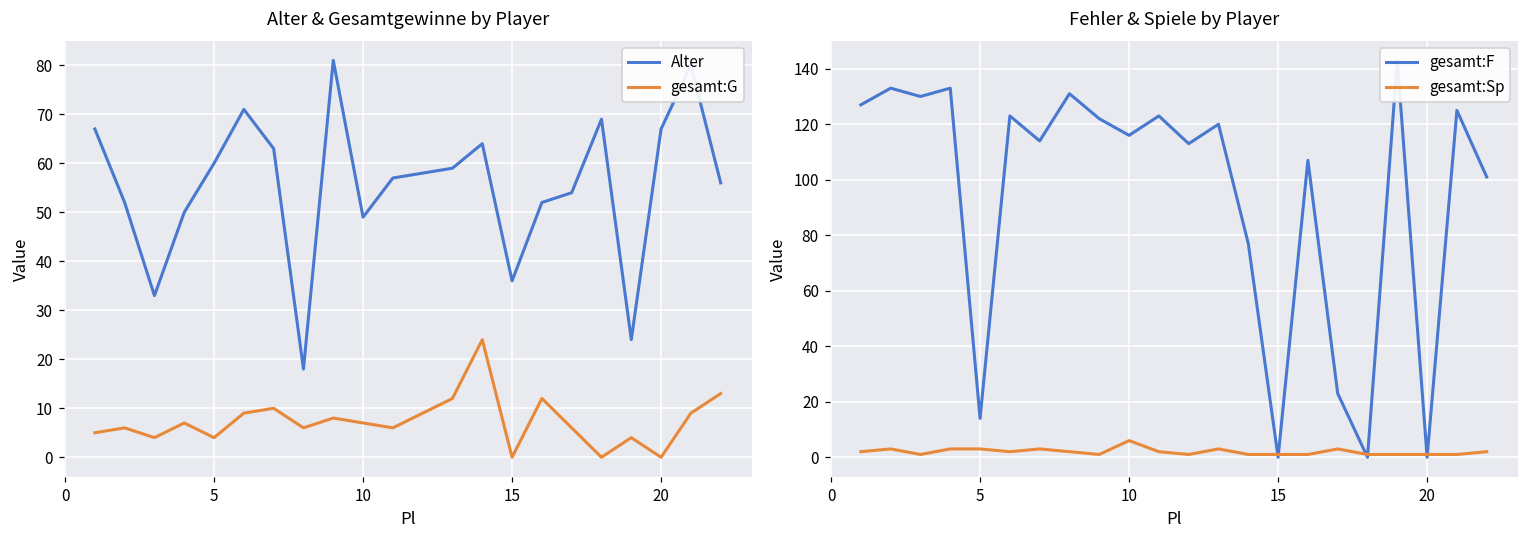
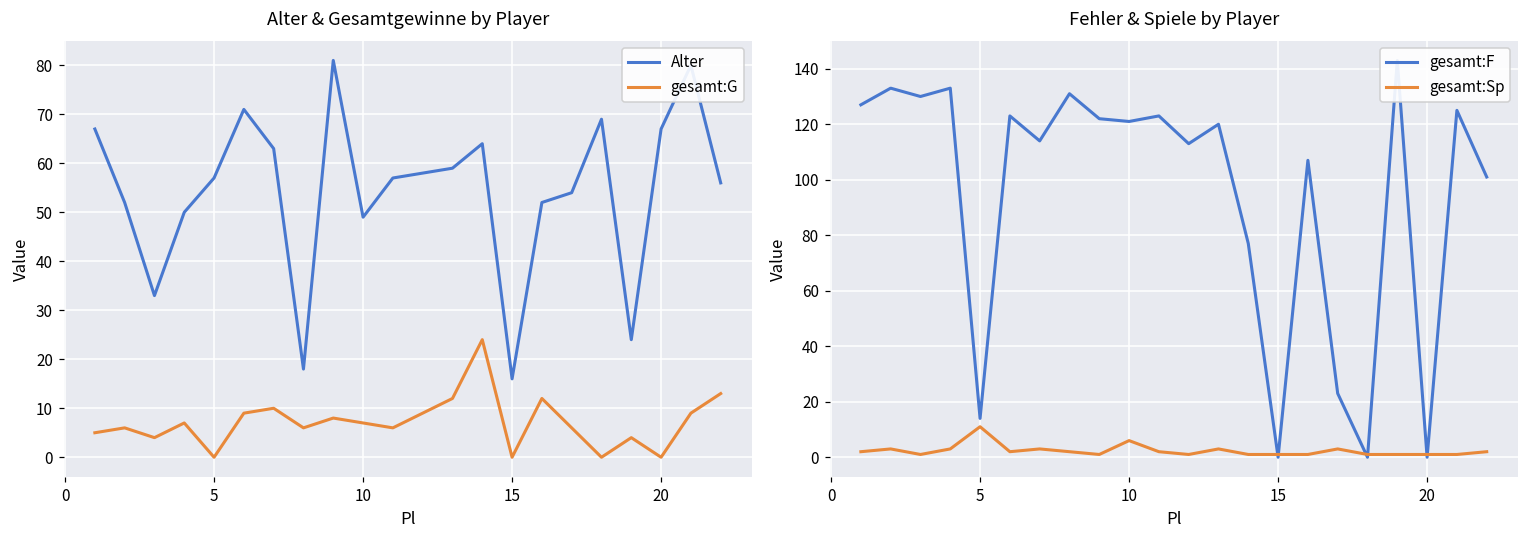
  {
    "Alter & Gesamtgewinne by Player": {
      "Alter": {
-       "5": 60,
+       "5": 57,
        "10": 49,
-       "15": 36,
+       "15": 16,
        "20": 67
      },
      "gesamt:G": {
-       "5": 4,
+       "5": 0,
        "10": 7,
        "15": 0,
        "20": 0
      }
    },
    "Fehler & Spiele by Player": {
      "gesamt:F": {
        "5": 14,
-       "10": 116
+       "10": 121
      },
      "gesamt:Sp": {
-       "5": 3,
+       "5": 11,
        "10": 6
      }
    }
  }
